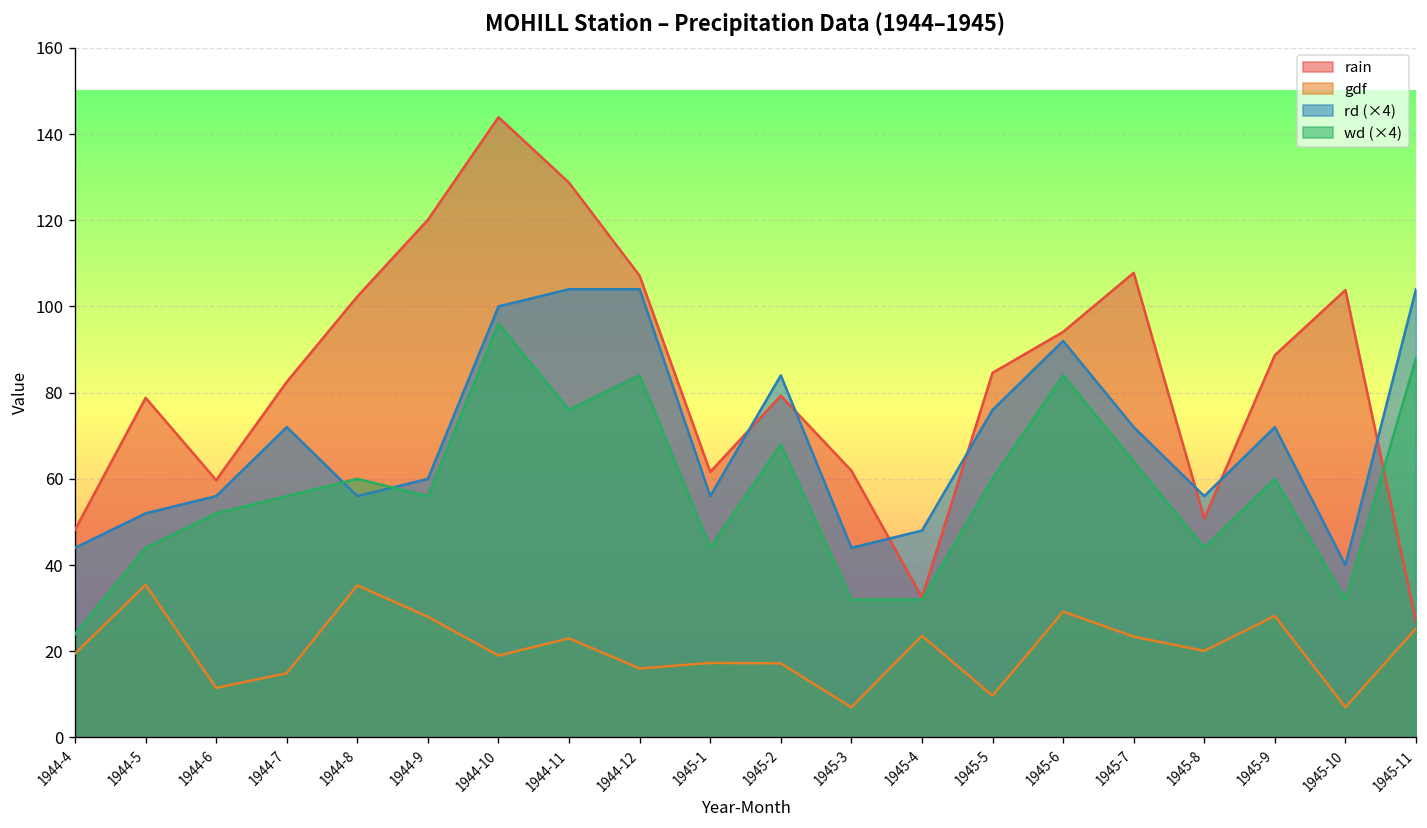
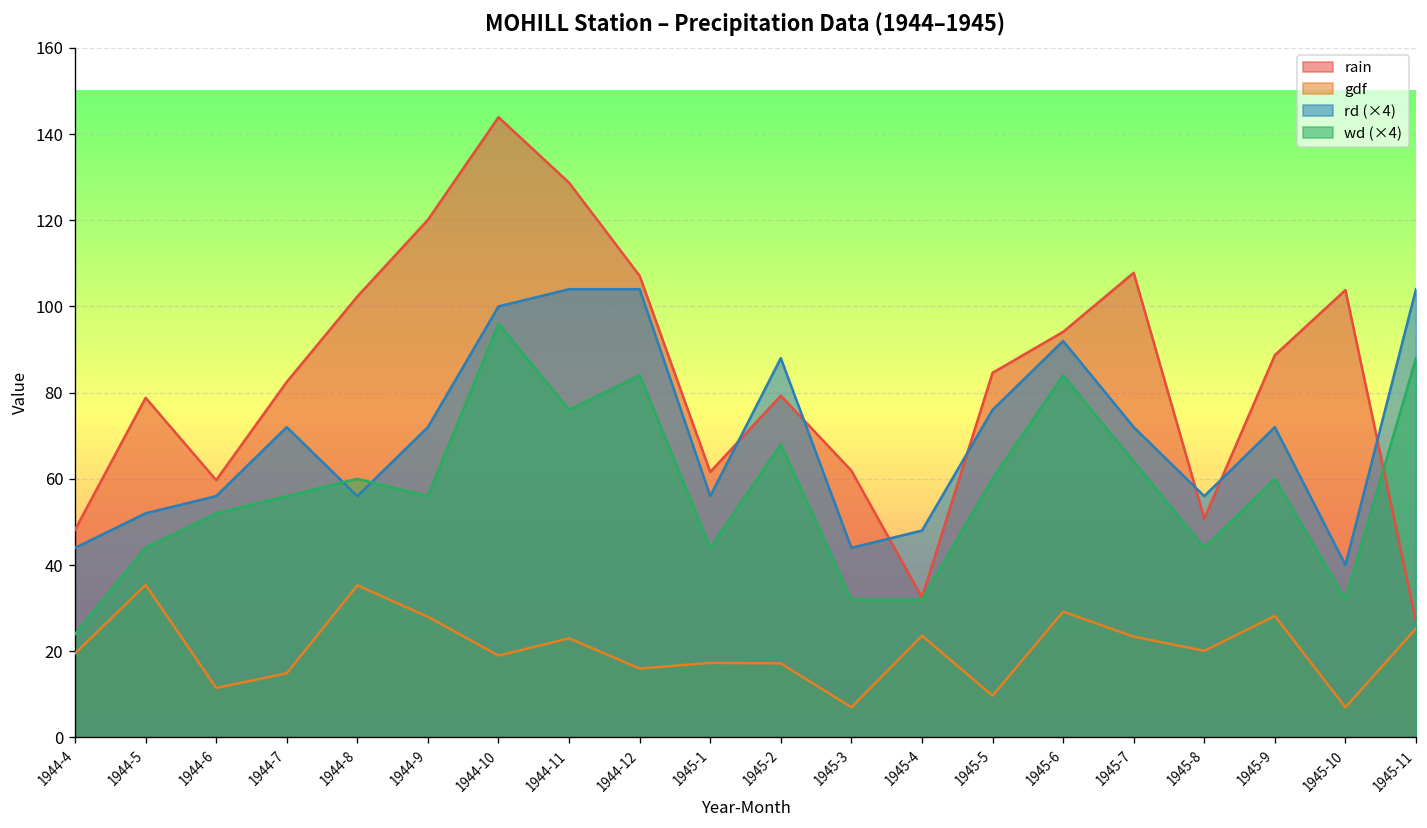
  {
    "rd (×4)": {
      "1944-4": 44,
      "1944-5": 52,
      "1944-6": 56,
      "1944-7": 72,
      "1944-8": 56,
-     "1944-9": 60,
+     "1944-9": 72,
      "1944-10": 100,
      "1944-11": 104,
      "1944-12": 104,
      "1945-1": 56,
-     "1945-2": 84,
+     "1945-2": 88,
      "1945-3": 44,
      "1945-4": 48,
      "1945-5": 76,
      "1945-6": 92,
      "1945-7": 72,
      "1945-8": 56,
      "1945-9": 72,
      "1945-10": 40,
      "1945-11": 104
    },
    "wd (×4)": {
      "1944-4": 24,
      "1944-5": 44,
      "1944-6": 52,
      "1944-7": 56,
      "1944-8": 60,
      "1944-9": 56,
      "1944-10": 96,
      "1944-11": 76,
      "1944-12": 84,
      "1945-1": 44,
      "1945-2": 68,
      "1945-3": 32,
      "1945-5": 60,
      "1945-6": 84,
      "1945-7": 64,
      "1945-8": 44,
      "1945-9": 60,
      "1945-10": 32,
      "1945-11": 88
    }
  }
